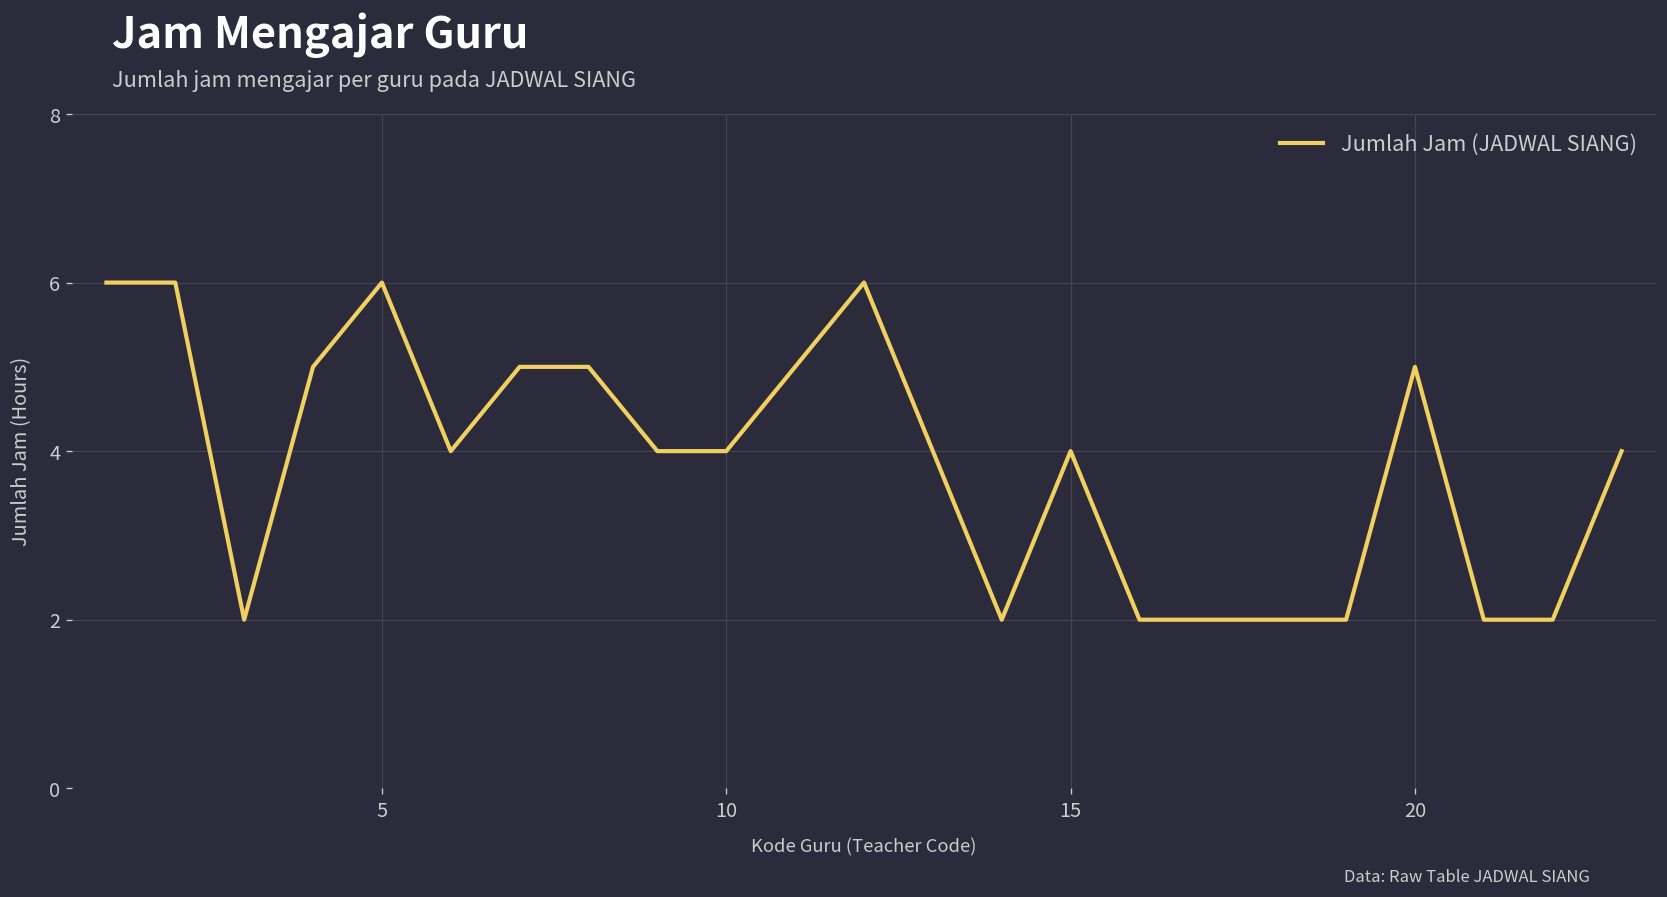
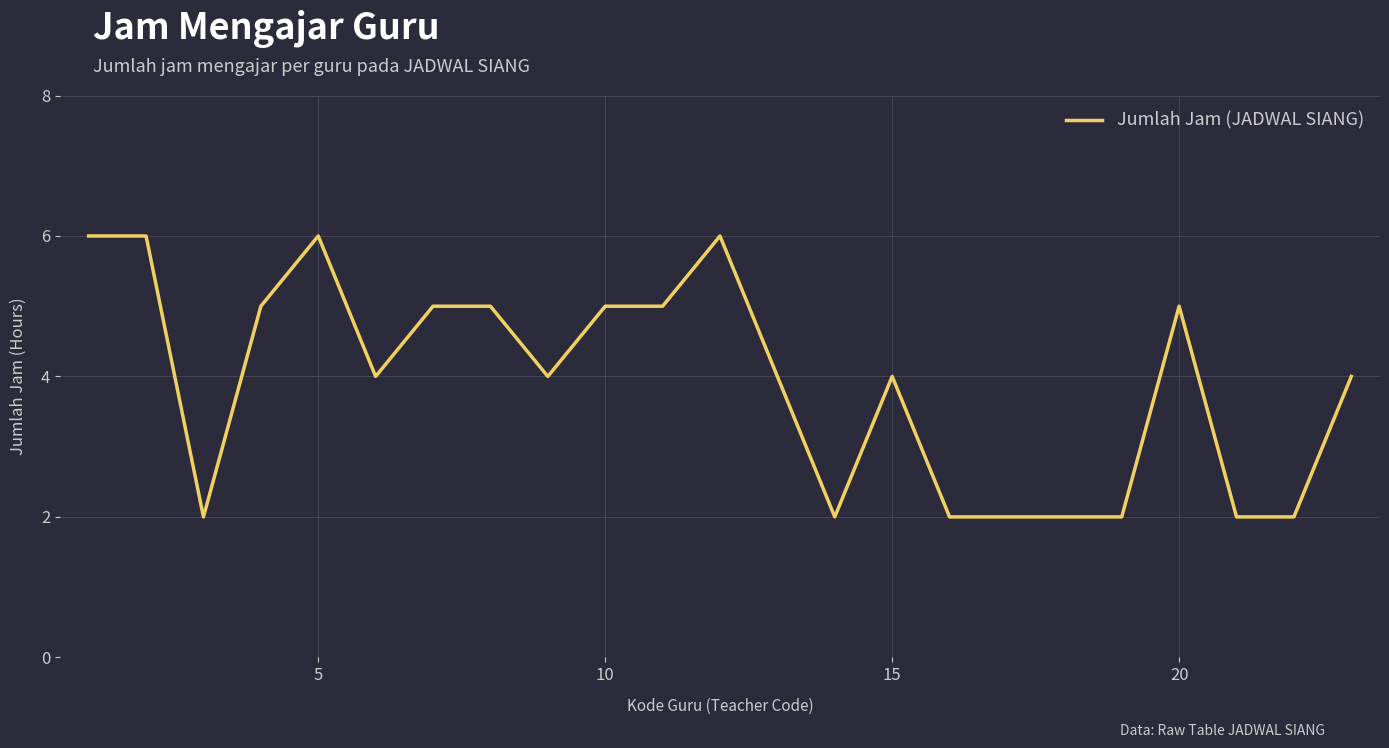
  {
    "5": 6,
-   "10": 4,
+   "10": 5,
    "15": 4,
    "20": 5
  }
